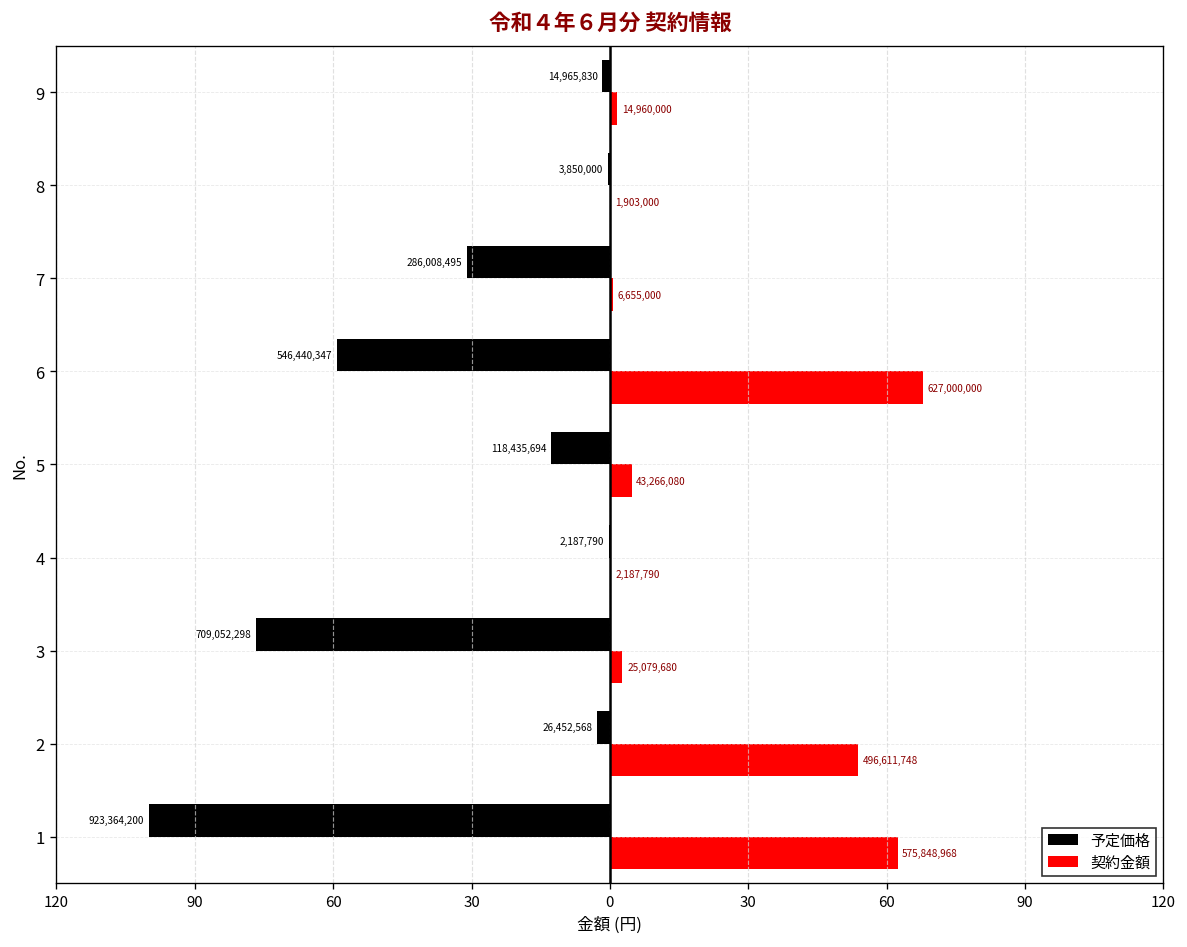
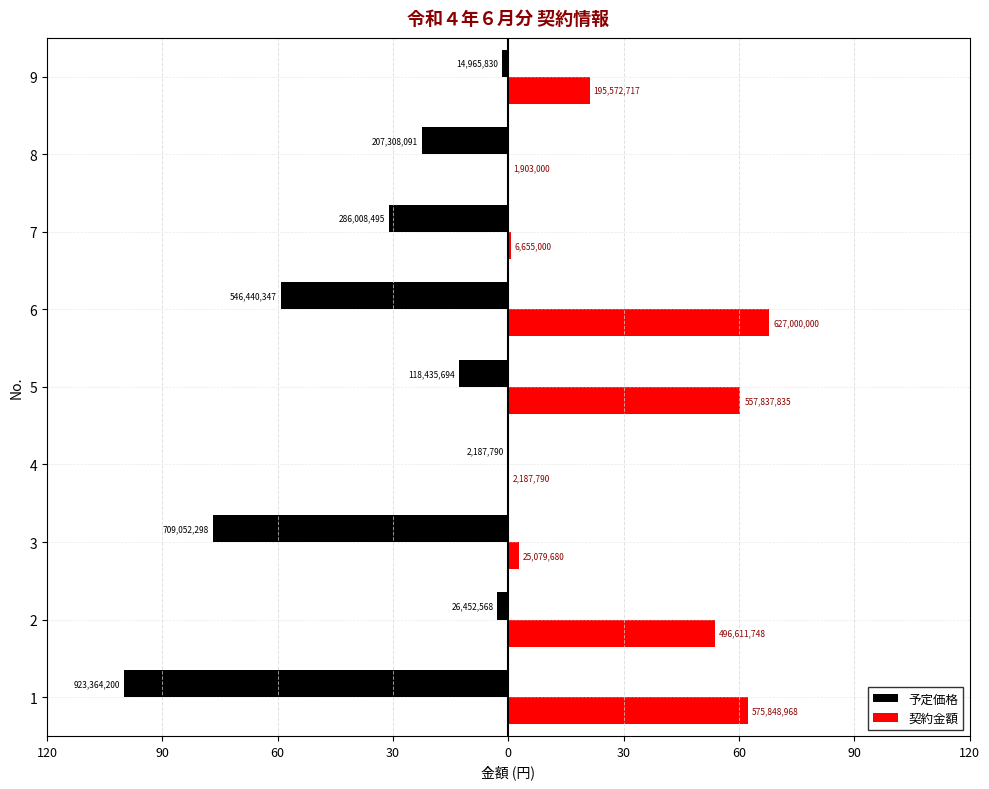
  {
    "予定価格": {
-     "8": "3,850,000"
+     "8": "207,308,091"
    },
    "契約金額": {
-     "9": "14,960,000",
-     "5": "43,266,080"
+     "9": "195,572,717",
+     "5": "557,837,835"
    }
  }
